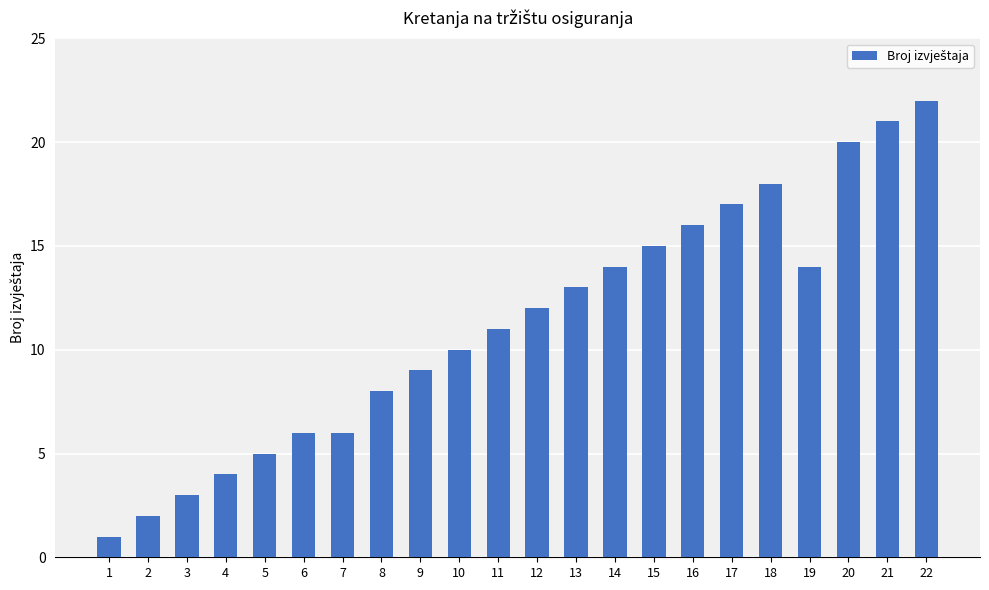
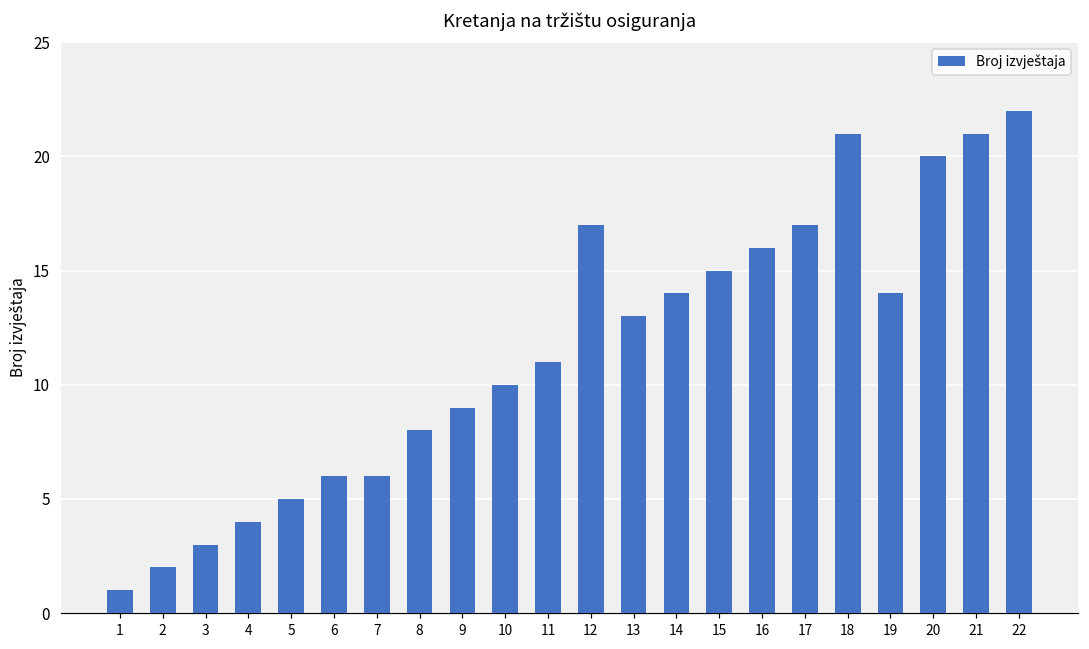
  {
    "1": 1,
    "2": 2,
    "3": 3,
    "4": 4,
    "5": 5,
    "6": 6,
    "7": 6,
    "8": 8,
    "9": 9,
    "10": 10,
    "11": 11,
-   "12": 12,
+   "12": 17,
    "13": 13,
    "14": 14,
    "15": 15,
    "16": 16,
    "17": 17,
-   "18": 18,
+   "18": 21,
    "19": 14,
    "20": 20,
    "21": 21,
    "22": 22
  }
